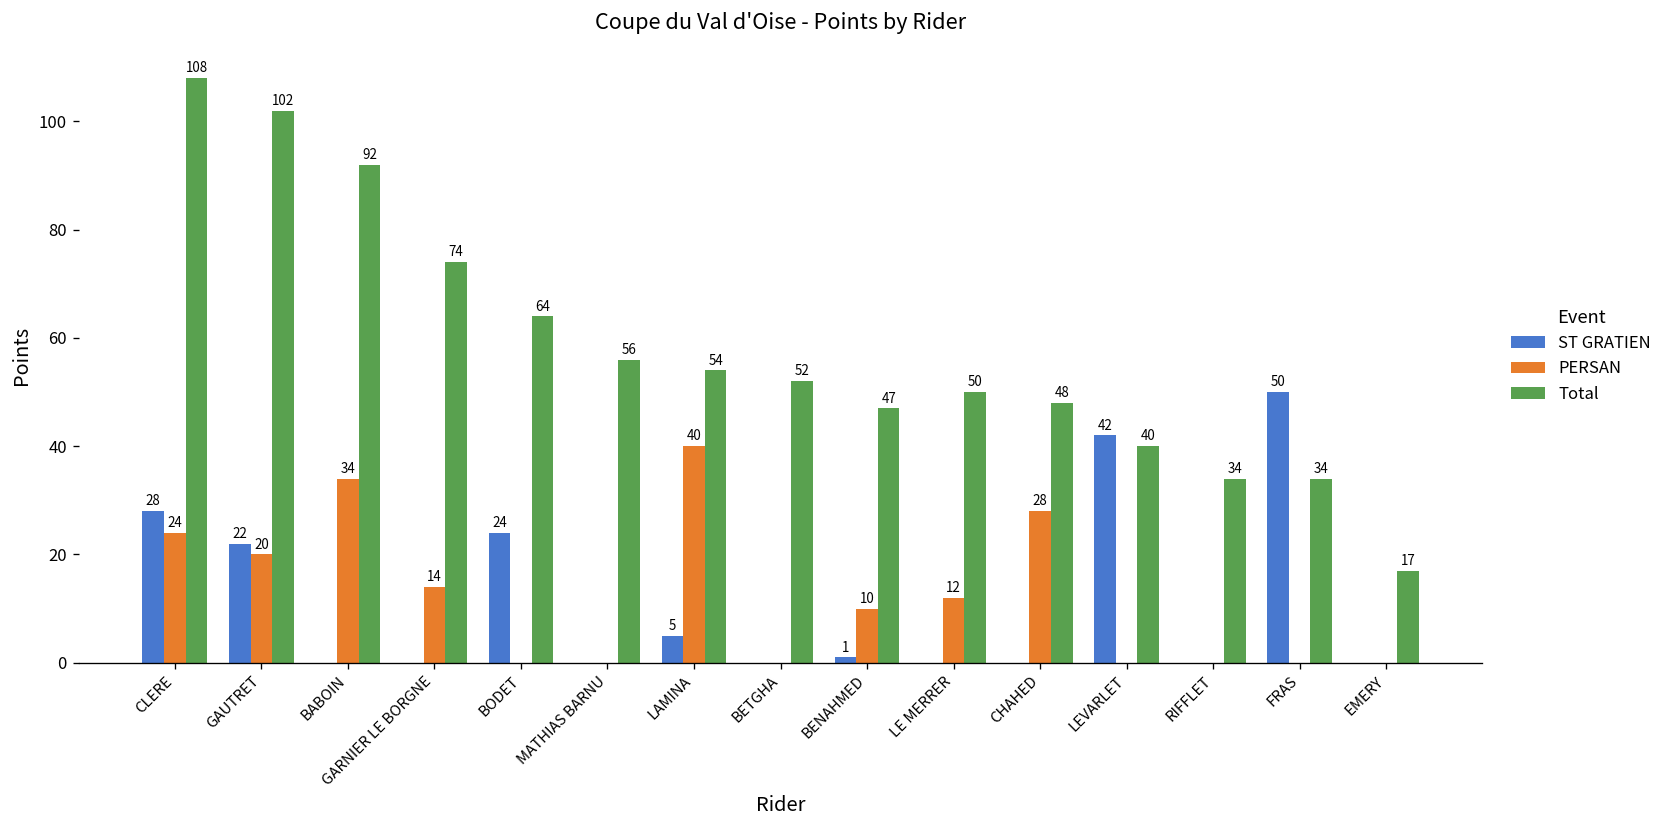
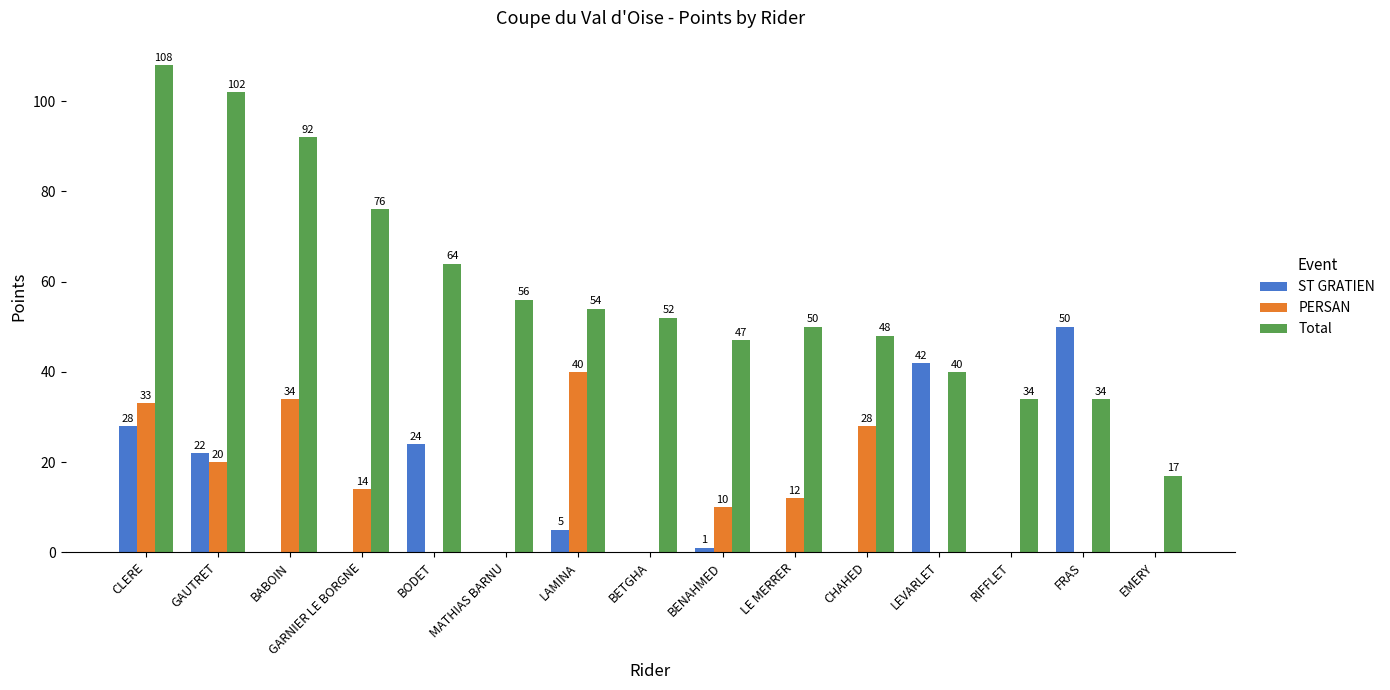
  {
    "ST GRATIEN": {
      "CLERE": 28,
      "GAUTRET": 22,
      "BODET": 24,
      "LAMINA": 5,
      "BENAHMED": 1,
      "LEVARLET": 42,
      "FRAS": 50
    },
    "PERSAN": {
-     "CLERE": 24,
+     "CLERE": 33,
      "GAUTRET": 20,
      "BABOIN": 34,
      "GARNIER LE BORGNE": 14,
      "LAMINA": 40,
      "BENAHMED": 10,
      "LE MERRER": 12,
      "CHAHED": 28
    },
    "Total": {
      "CLERE": 108,
      "GAUTRET": 102,
      "BABOIN": 92,
-     "GARNIER LE BORGNE": 74,
+     "GARNIER LE BORGNE": 76,
      "BODET": 64,
      "MATHIAS BARNU": 56,
      "LAMINA": 54,
      "BETGHA": 52,
      "BENAHMED": 47,
      "LE MERRER": 50,
      "CHAHED": 48,
      "LEVARLET": 40,
      "RIFFLET": 34,
      "FRAS": 34,
      "EMERY": 17
    }
  }
